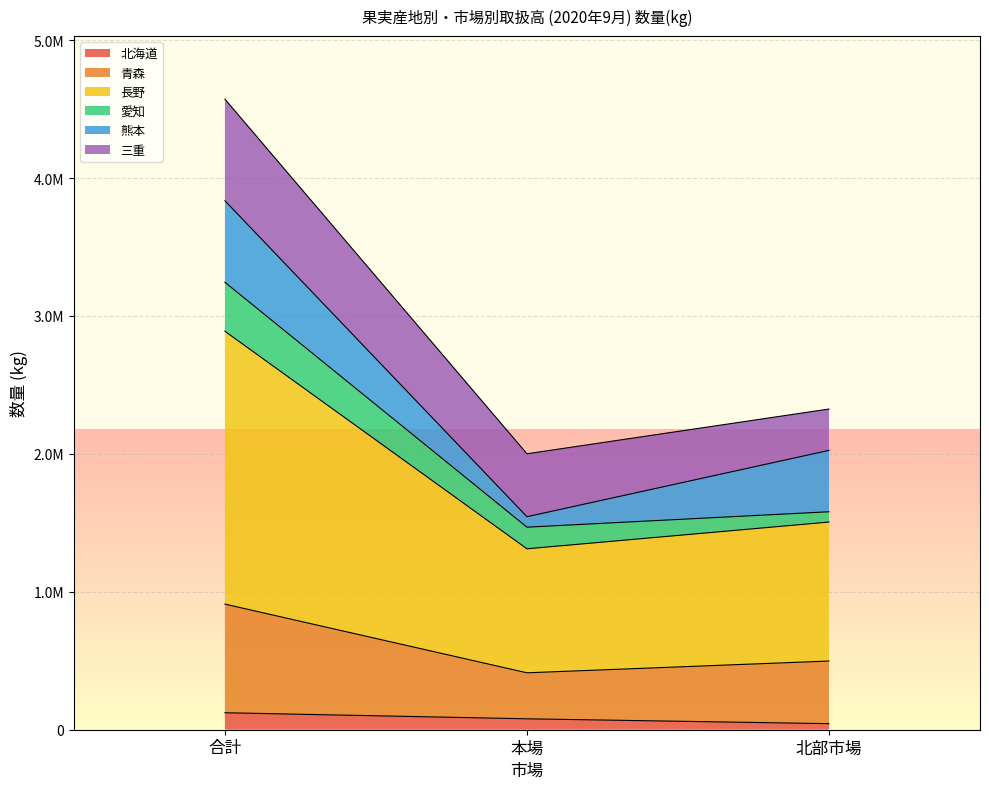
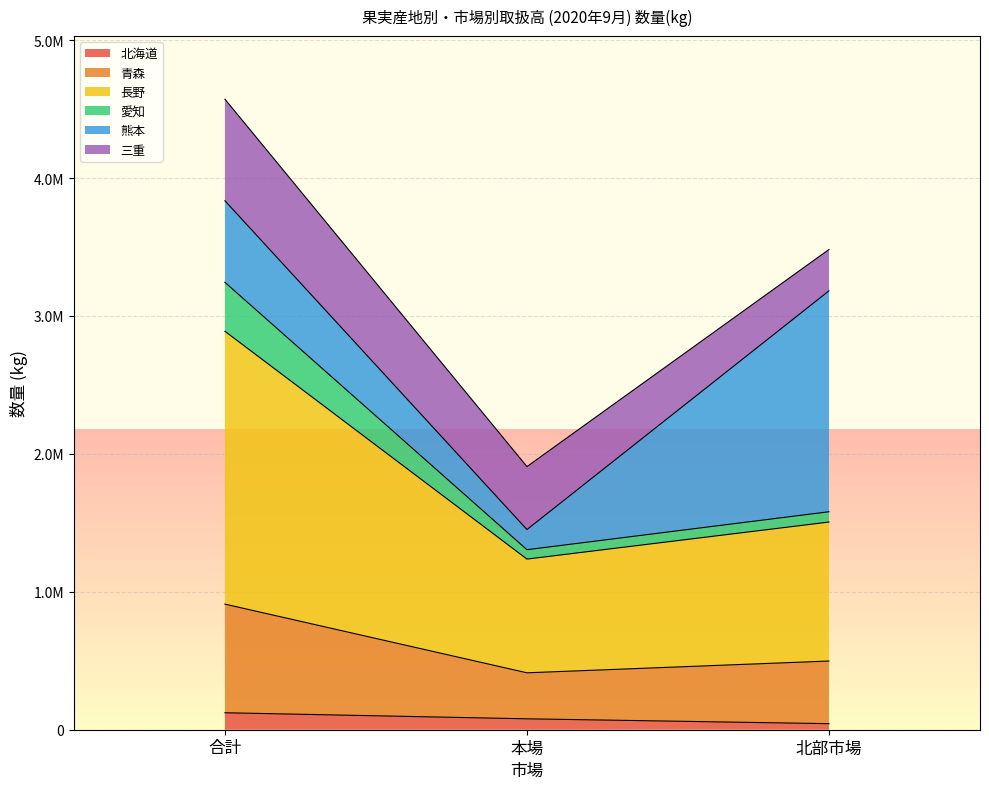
  {
    "長野": {
      "合計": 1980000,
-     "本場": 900000,
+     "本場": 820000,
      "北部市場": 1010000
    },
    "愛知": {
      "合計": 360000,
-     "本場": 160000,
+     "本場": 70000,
      "北部市場": 70000
    },
    "熊本": {
      "合計": 590000,
-     "本場": 80000,
-     "北部市場": 450000
+     "本場": 150000,
+     "北部市場": 1600000
    },
    "三重": {
      "合計": 740000,
      "本場": 460000,
      "北部市場": 300000
    }
  }
